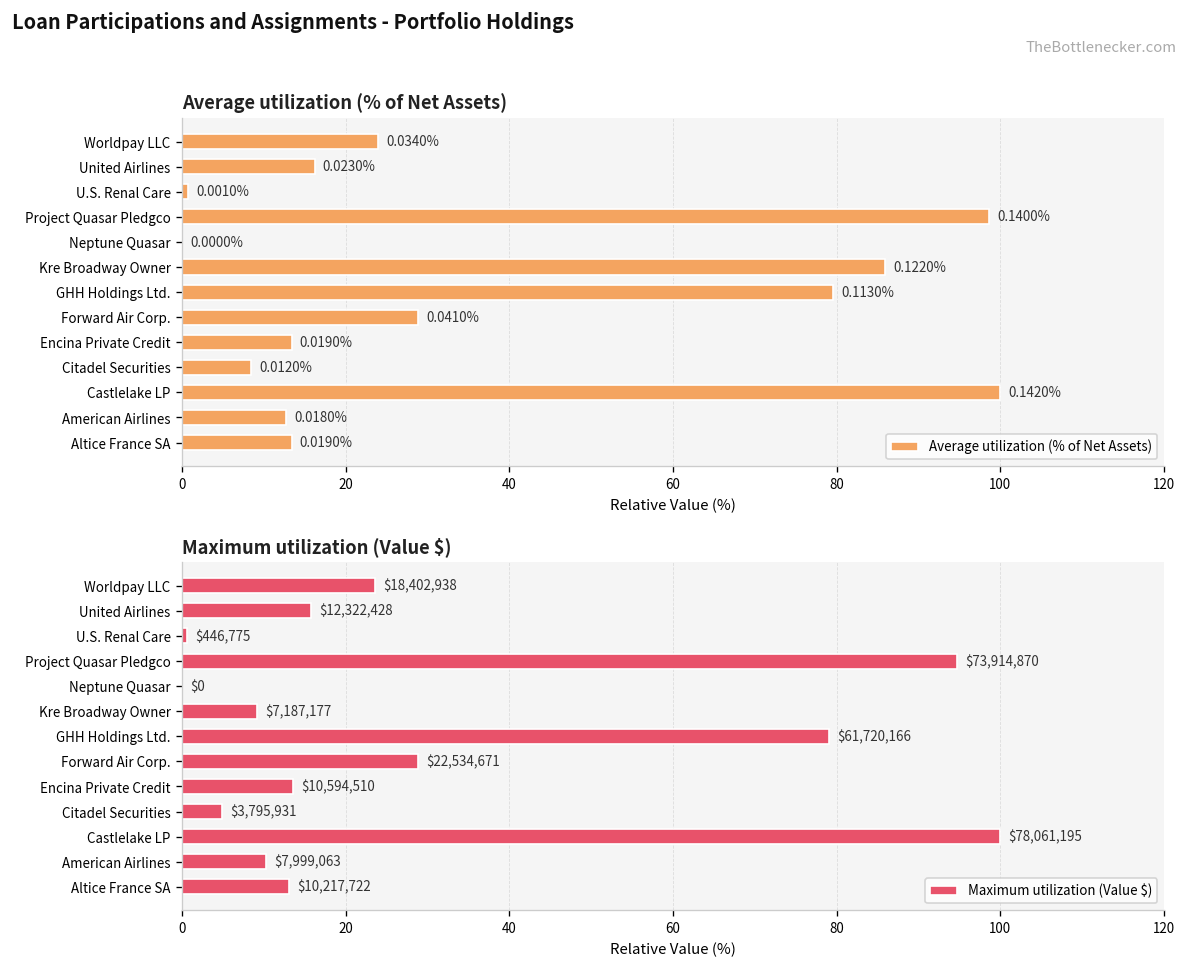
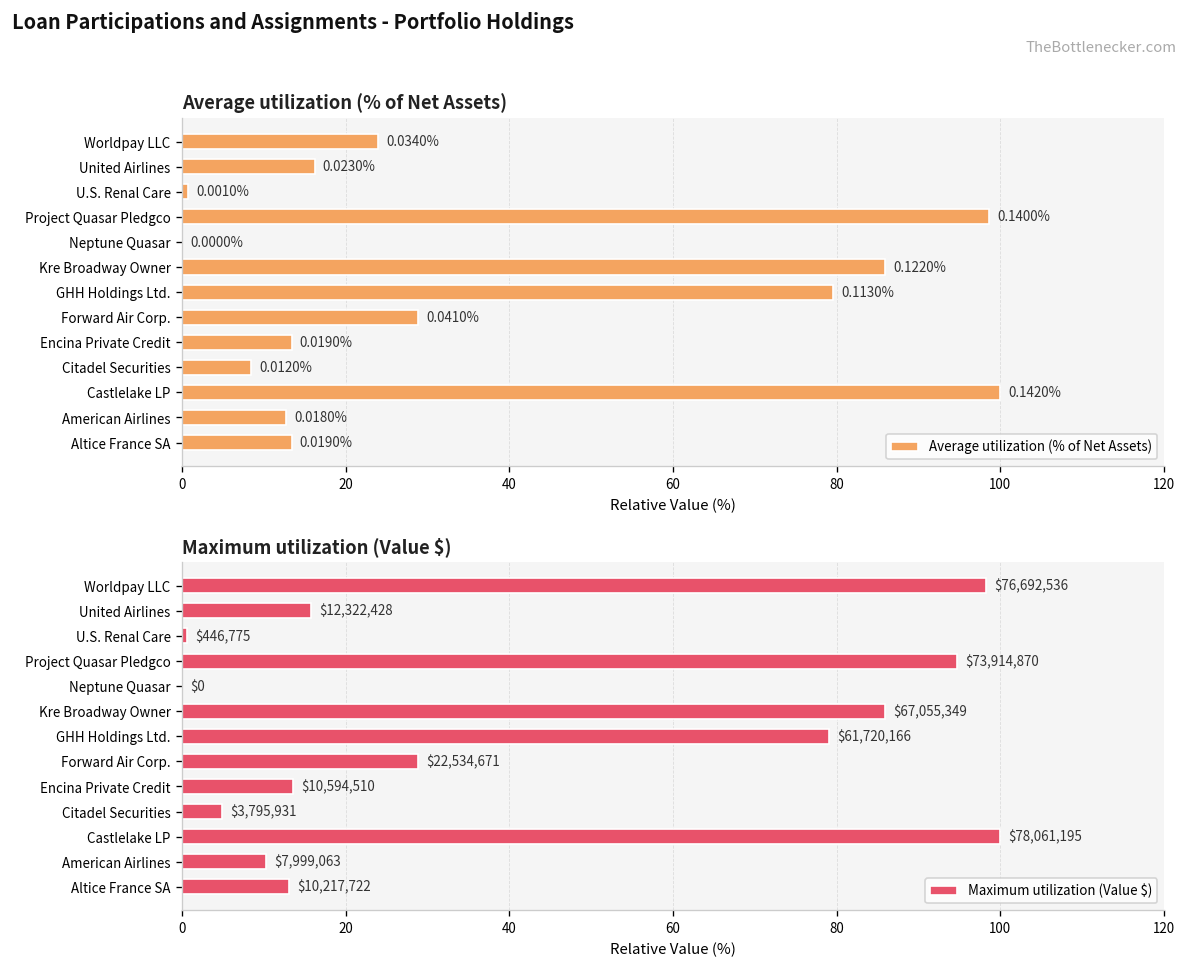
  {
    "Average utilization (% of Net Assets)": {
      "Neptune Quasar": "0.0000%"
    },
    "Maximum utilization (Value $)": {
-     "Worldpay LLC": "$18,402,938",
+     "Worldpay LLC": "$76,692,536",
      "Neptune Quasar": "$0",
-     "Kre Broadway Owner": "$7,187,177"
+     "Kre Broadway Owner": "$67,055,349"
    }
  }
